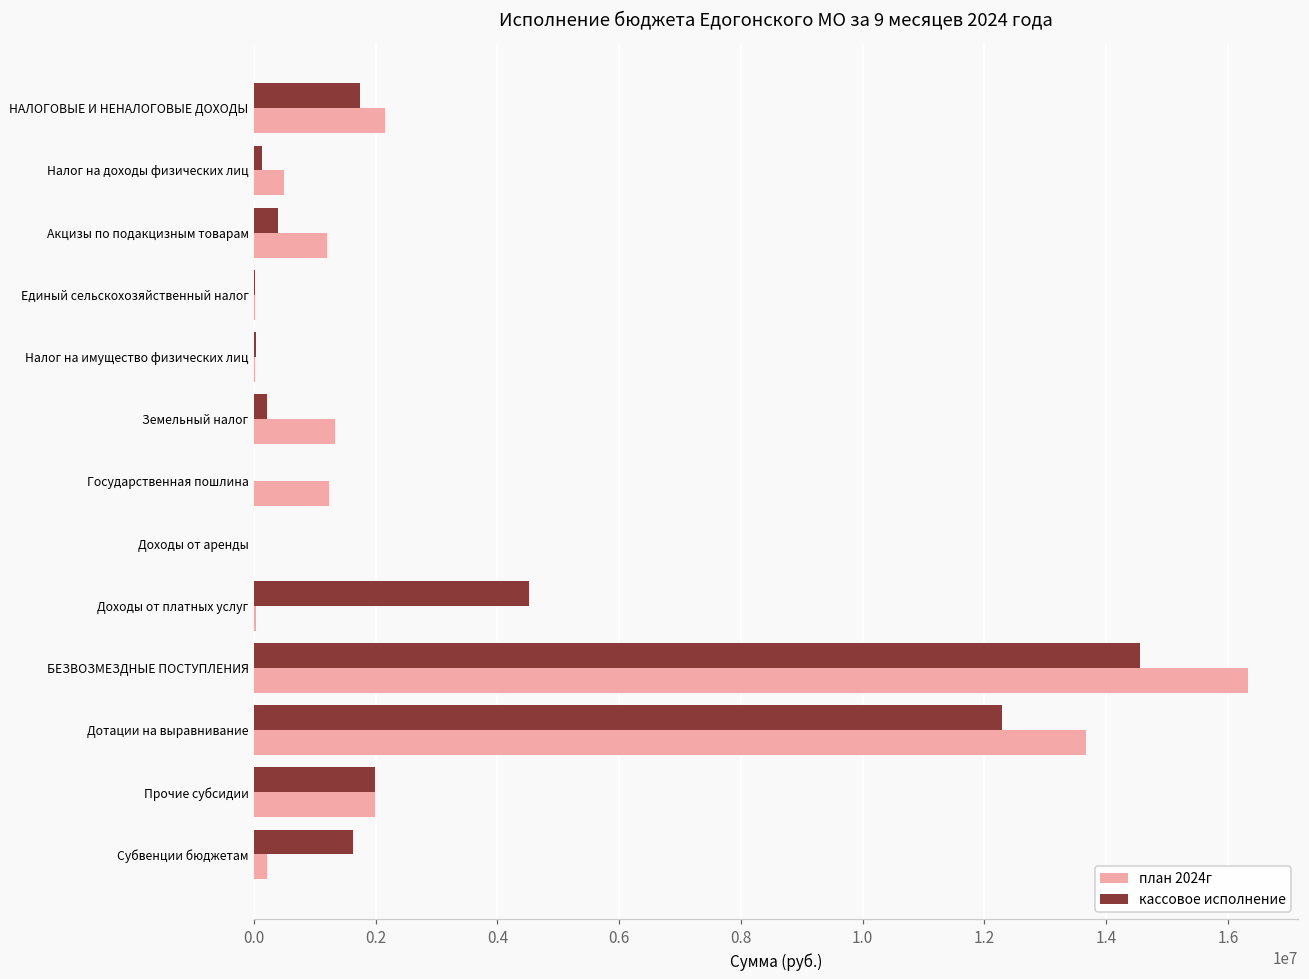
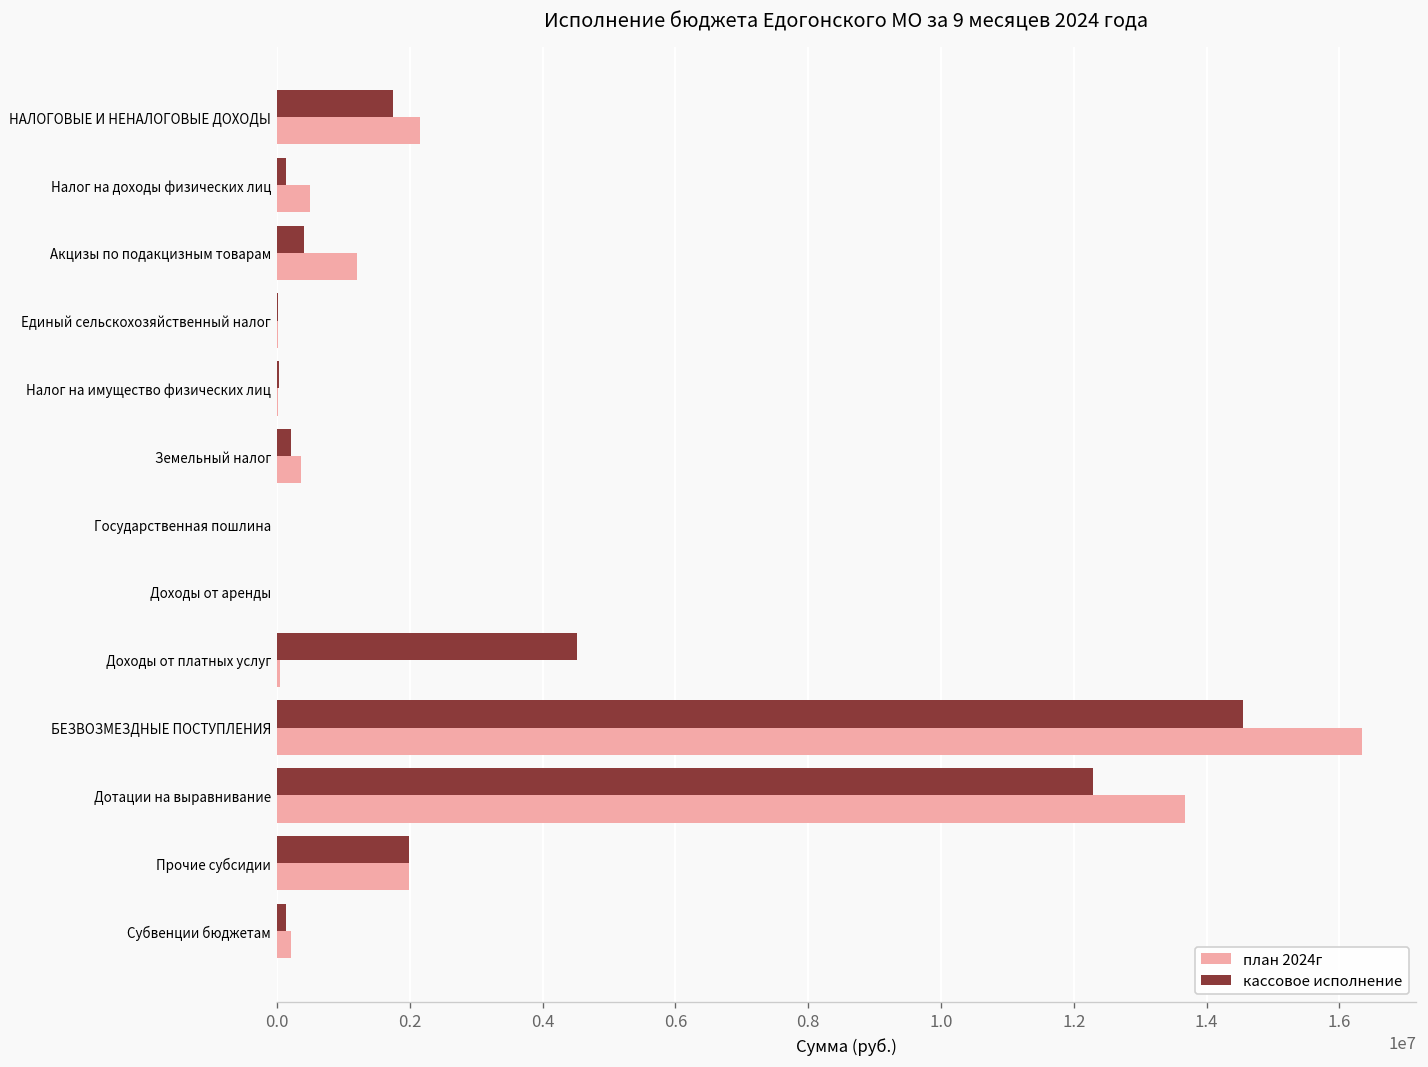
  {
    "план 2024г": {
      "НАЛОГОВЫЕ И НЕНАЛОГОВЫЕ ДОХОДЫ": 2200000,
      "Налог на доходы физических лиц": 500000,
      "Акцизы по подакцизным товарам": 1200000,
-     "Земельный налог": 1300000,
-     "Государственная пошлина": 1200000,
+     "Земельный налог": 400000,
+     "Государственная пошлина": 0,
      "БЕЗВОЗМЕЗДНЫЕ ПОСТУПЛЕНИЯ": 16300000,
      "Дотации на выравнивание": 13700000,
      "Прочие субсидии": 2000000,
      "Субвенции бюджетам": 200000
    },
    "кассовое исполнение": {
      "НАЛОГОВЫЕ И НЕНАЛОГОВЫЕ ДОХОДЫ": 1700000,
      "Налог на доходы физических лиц": 100000,
      "Акцизы по подакцизным товарам": 400000,
      "Земельный налог": 200000,
      "Доходы от платных услуг": 4500000,
      "БЕЗВОЗМЕЗДНЫЕ ПОСТУПЛЕНИЯ": 14600000,
      "Дотации на выравнивание": 12300000,
      "Прочие субсидии": 2000000,
-     "Субвенции бюджетам": 1600000
+     "Субвенции бюджетам": 100000
    }
  }
